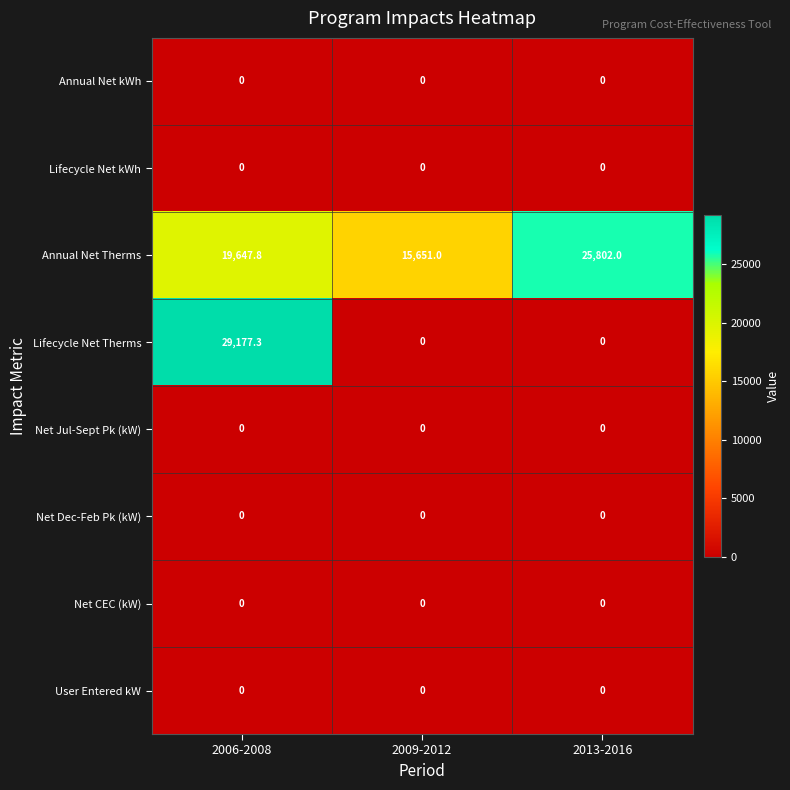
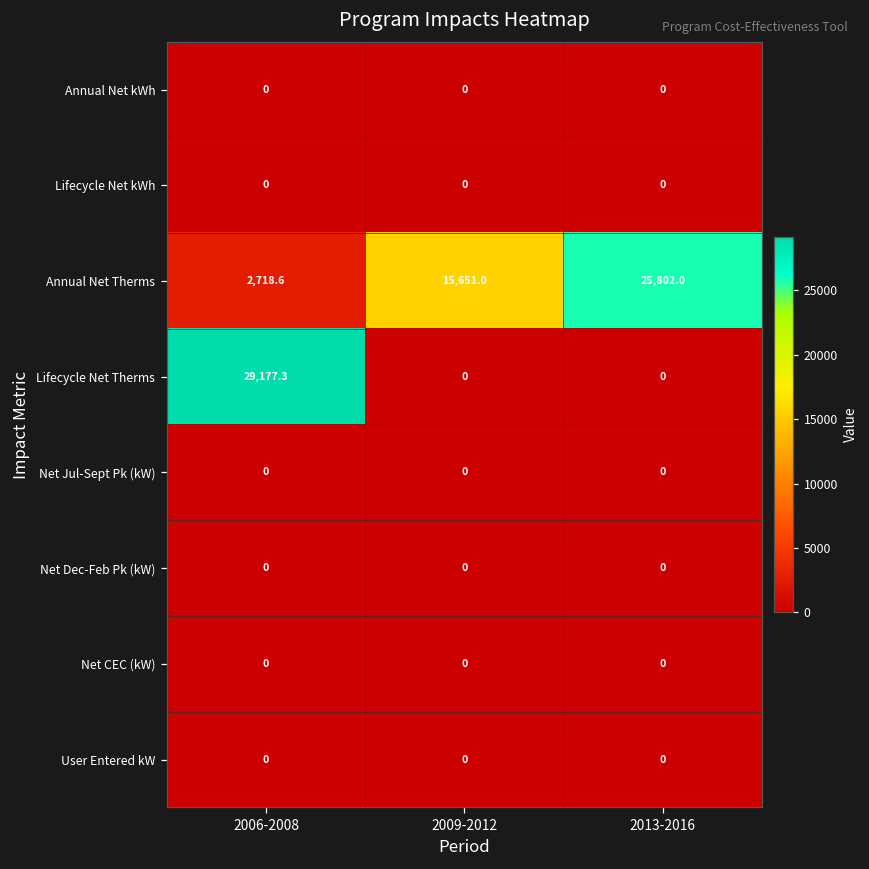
  {
    "Annual Net kWh": {
      "2006-2008": "0",
      "2009-2012": "0",
      "2013-2016": "0"
    },
    "Lifecycle Net kWh": {
      "2006-2008": "0",
      "2009-2012": "0",
      "2013-2016": "0"
    },
    "Annual Net Therms": {
-     "2006-2008": "19,647.8",
+     "2006-2008": "2,718.6",
      "2009-2012": "15,651.0",
      "2013-2016": "25,802.0"
    },
    "Lifecycle Net Therms": {
      "2006-2008": "29,177.3",
      "2009-2012": "0",
      "2013-2016": "0"
    },
    "Net Jul-Sept Pk (kW)": {
      "2006-2008": "0",
      "2009-2012": "0",
      "2013-2016": "0"
    },
    "Net Dec-Feb Pk (kW)": {
      "2006-2008": "0",
      "2009-2012": "0",
      "2013-2016": "0"
    },
    "Net CEC (kW)": {
      "2006-2008": "0",
      "2009-2012": "0",
      "2013-2016": "0"
    },
    "User Entered kW": {
      "2006-2008": "0",
      "2009-2012": "0",
      "2013-2016": "0"
    }
  }
